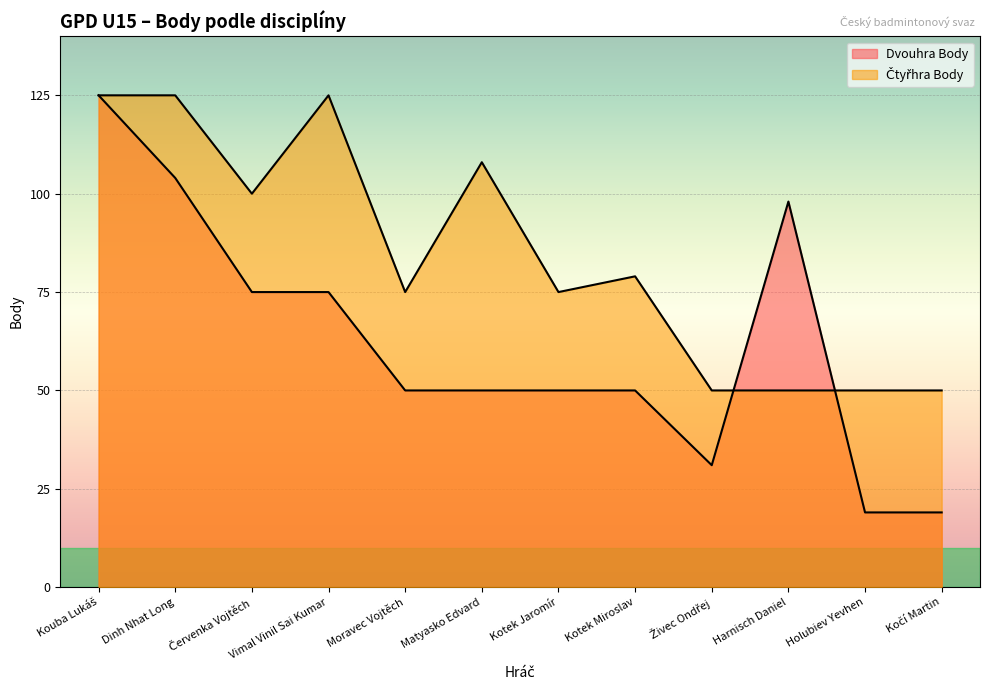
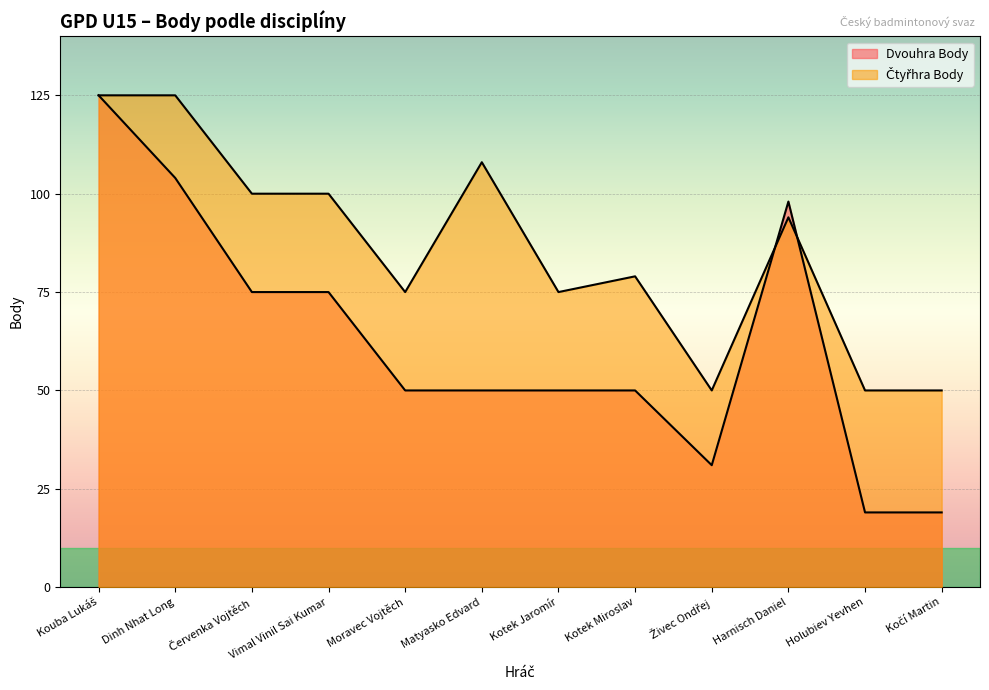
  {
    "Dvouhra Body": {
      "Dinh Nhat Long": 104,
      "Červenka Vojtěch": 75,
      "Vimal Vinil Sai Kumar": 75,
      "Moravec Vojtěch": 50,
      "Matyasko Edvard": 50,
      "Kotek Jaromír": 50,
      "Kotek Miroslav": 50,
      "Živec Ondřej": 31,
      "Harnisch Daniel": 98,
      "Holubiev Yevhen": 19,
      "Kočí Martin": 19
    },
    "Čtyřhra Body": {
      "Dinh Nhat Long": 125,
      "Červenka Vojtěch": 100,
-     "Vimal Vinil Sai Kumar": 125,
+     "Vimal Vinil Sai Kumar": 100,
      "Moravec Vojtěch": 75,
      "Matyasko Edvard": 108,
      "Kotek Jaromír": 75,
      "Kotek Miroslav": 79,
      "Živec Ondřej": 50,
-     "Harnisch Daniel": 50,
+     "Harnisch Daniel": 94,
      "Holubiev Yevhen": 50,
      "Kočí Martin": 50
    }
  }
